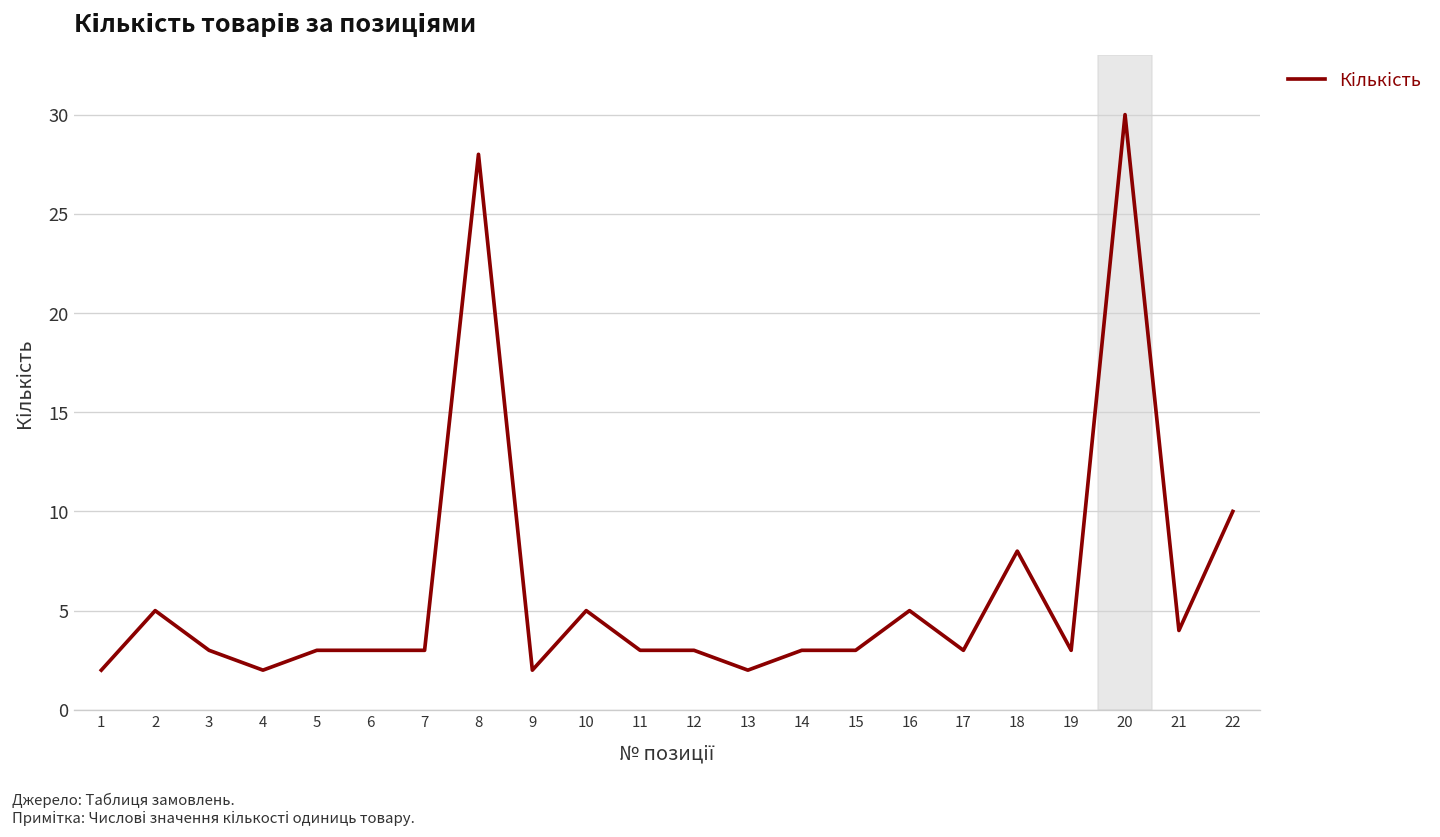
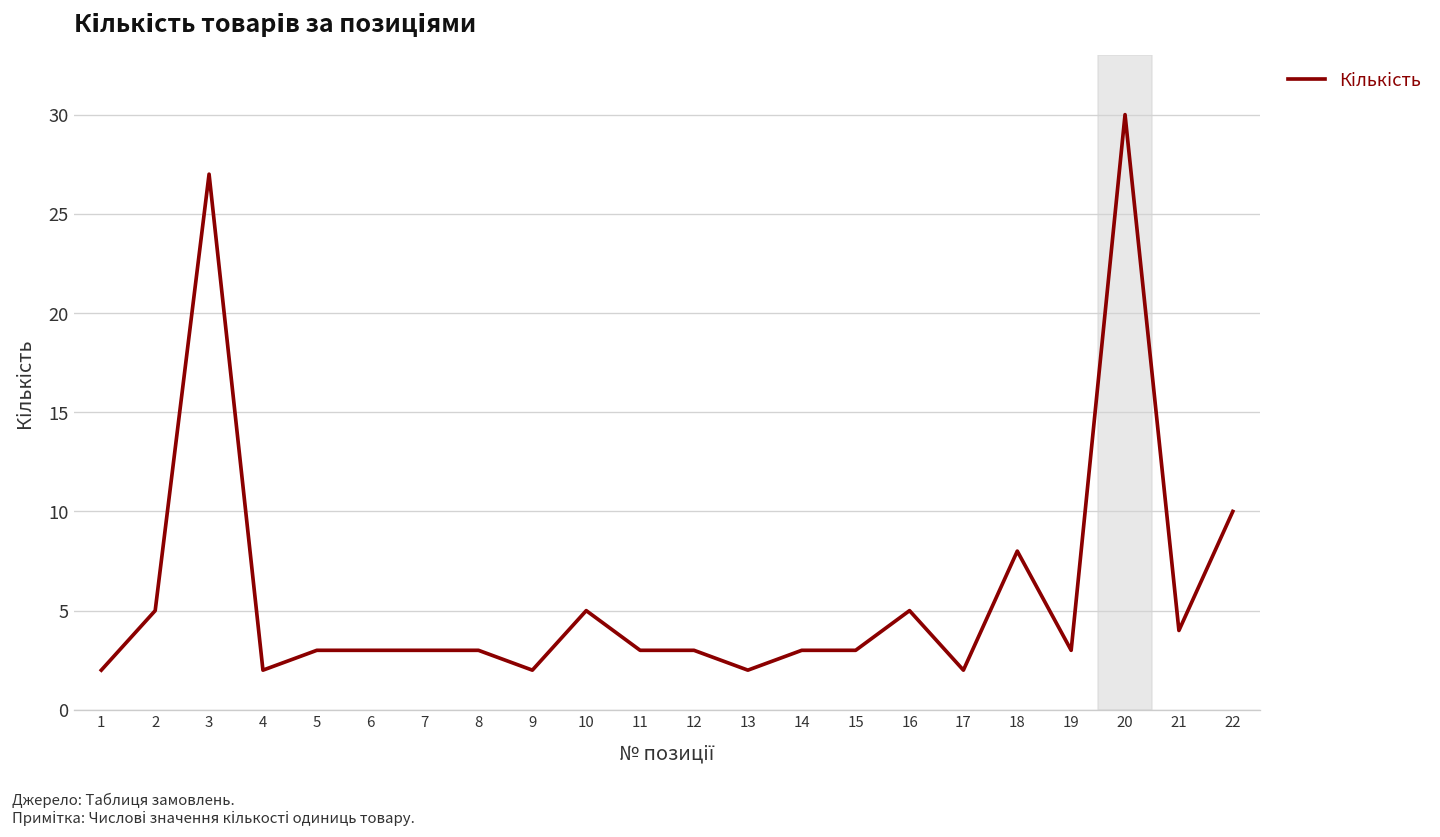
  {
    "1": 2,
    "2": 5,
-   "3": 3,
+   "3": 27,
    "4": 2,
    "5": 3,
    "6": 3,
    "7": 3,
-   "8": 28,
+   "8": 3,
    "9": 2,
    "10": 5,
    "11": 3,
    "12": 3,
    "13": 2,
    "14": 3,
    "15": 3,
    "16": 5,
-   "17": 3,
+   "17": 2,
    "18": 8,
    "19": 3,
    "20": 30,
    "21": 4,
    "22": 10
  }
